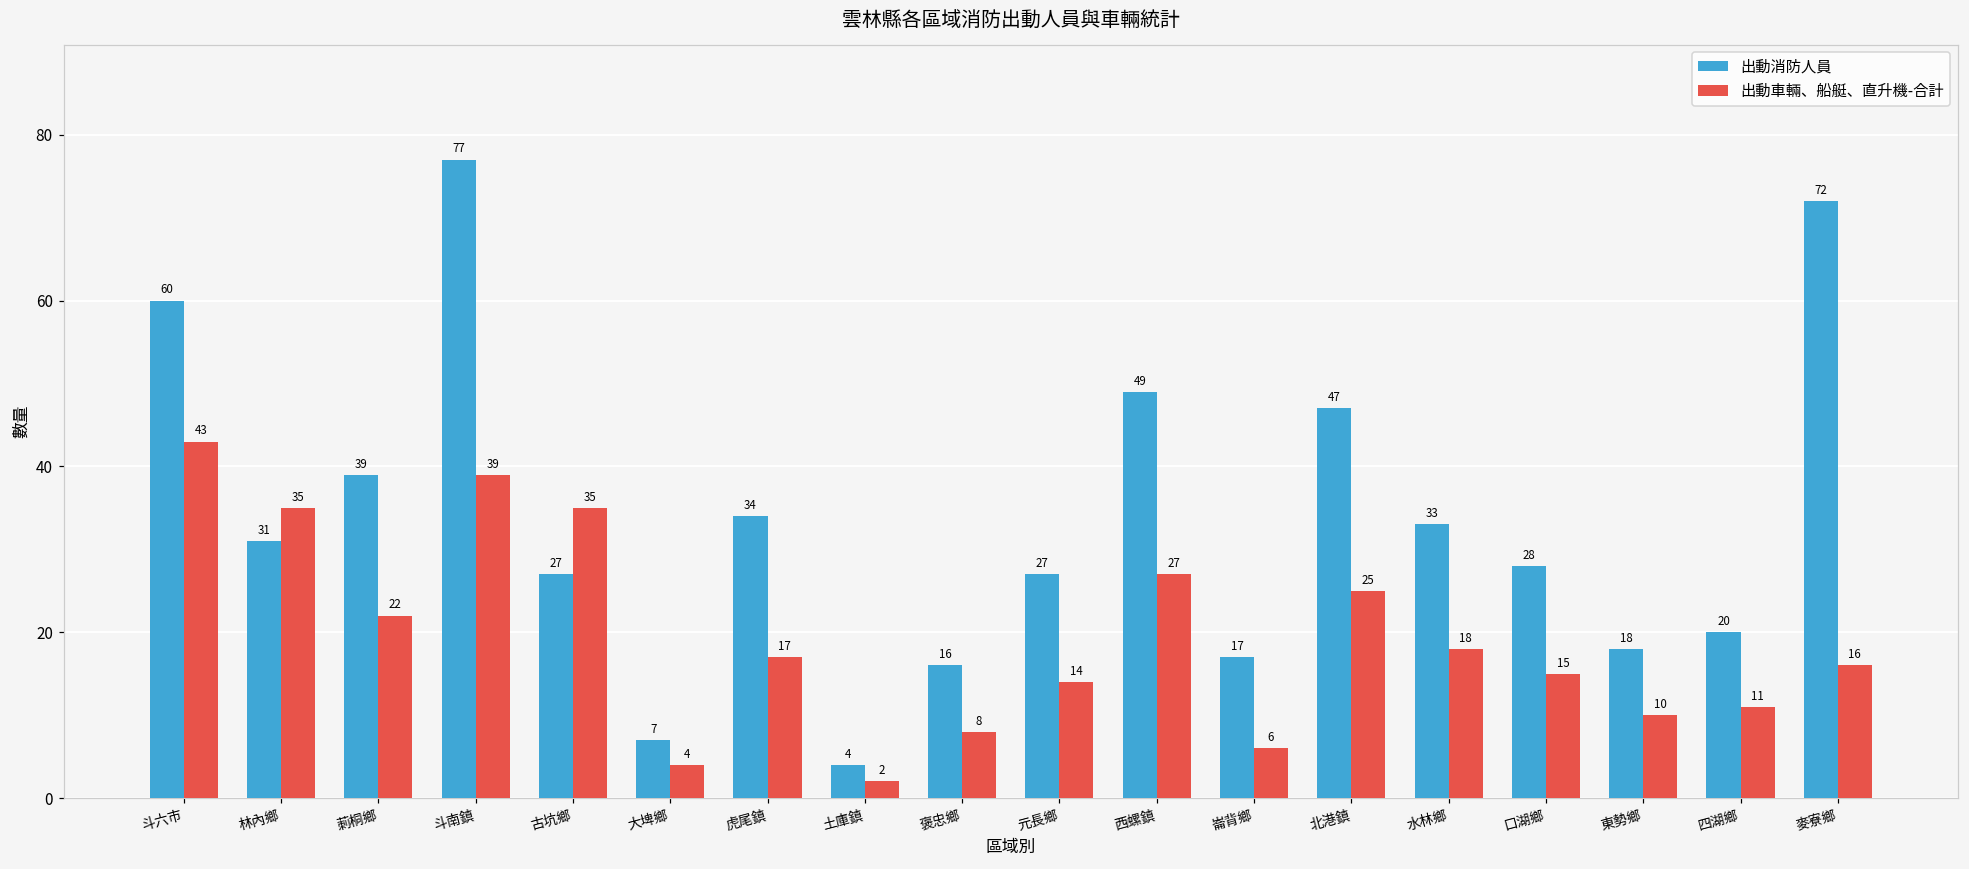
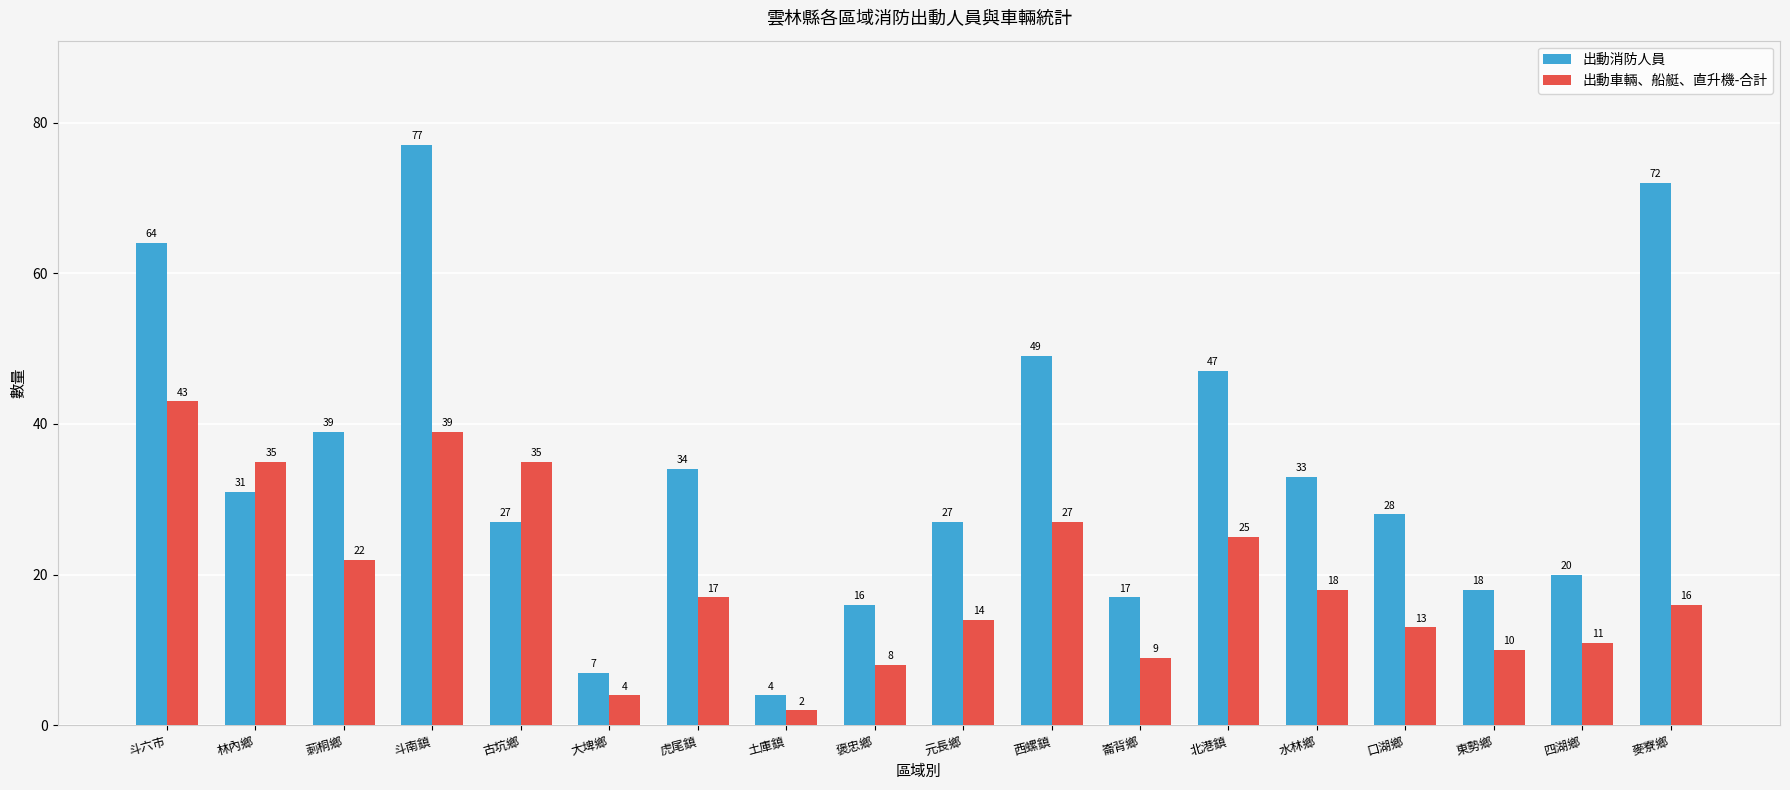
  {
    "出動消防人員": {
-     "斗六市": 60,
+     "斗六市": 64,
      "林內鄉": 31,
      "莿桐鄉": 39,
      "斗南鎮": 77,
      "古坑鄉": 27,
      "大埤鄉": 7,
      "虎尾鎮": 34,
      "土庫鎮": 4,
      "褒忠鄉": 16,
      "元長鄉": 27,
      "西螺鎮": 49,
      "崙背鄉": 17,
      "北港鎮": 47,
      "水林鄉": 33,
      "口湖鄉": 28,
      "東勢鄉": 18,
      "四湖鄉": 20,
      "麥寮鄉": 72
    },
    "出動車輛、船艇、直升機-合計": {
      "斗六市": 43,
      "林內鄉": 35,
      "莿桐鄉": 22,
      "斗南鎮": 39,
      "古坑鄉": 35,
      "大埤鄉": 4,
      "虎尾鎮": 17,
      "土庫鎮": 2,
      "褒忠鄉": 8,
      "元長鄉": 14,
      "西螺鎮": 27,
-     "崙背鄉": 6,
+     "崙背鄉": 9,
      "北港鎮": 25,
      "水林鄉": 18,
-     "口湖鄉": 15,
+     "口湖鄉": 13,
      "東勢鄉": 10,
      "四湖鄉": 11,
      "麥寮鄉": 16
    }
  }
